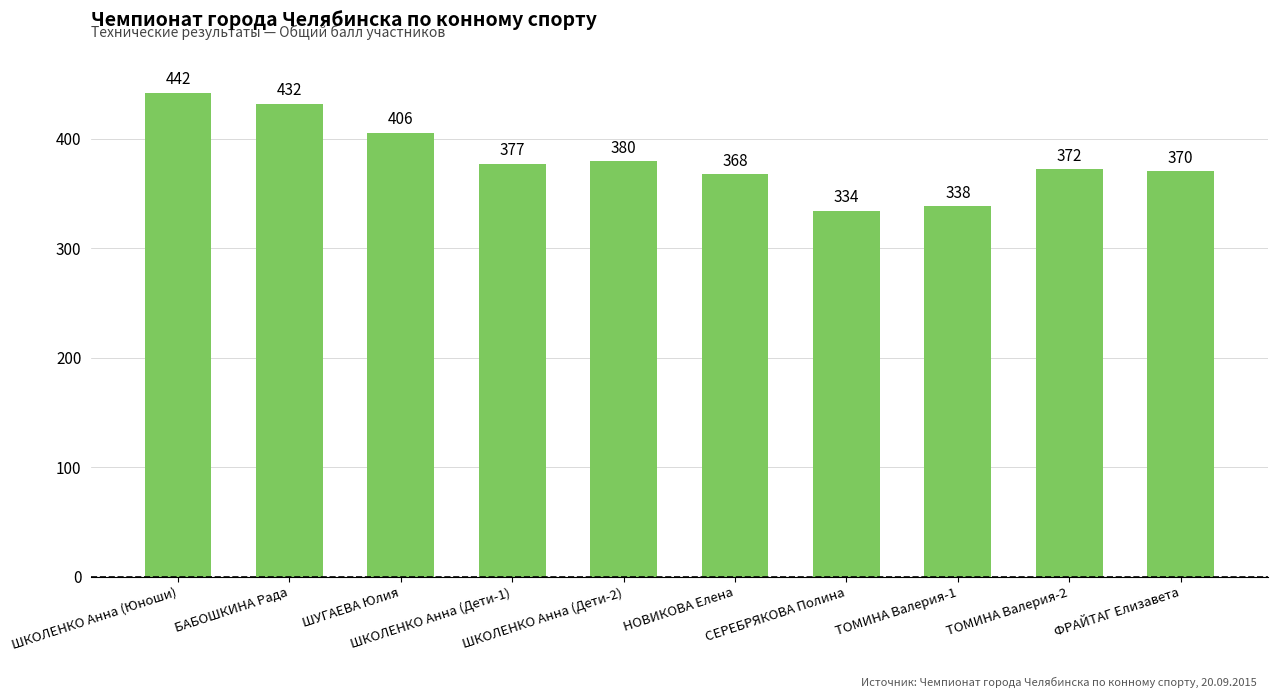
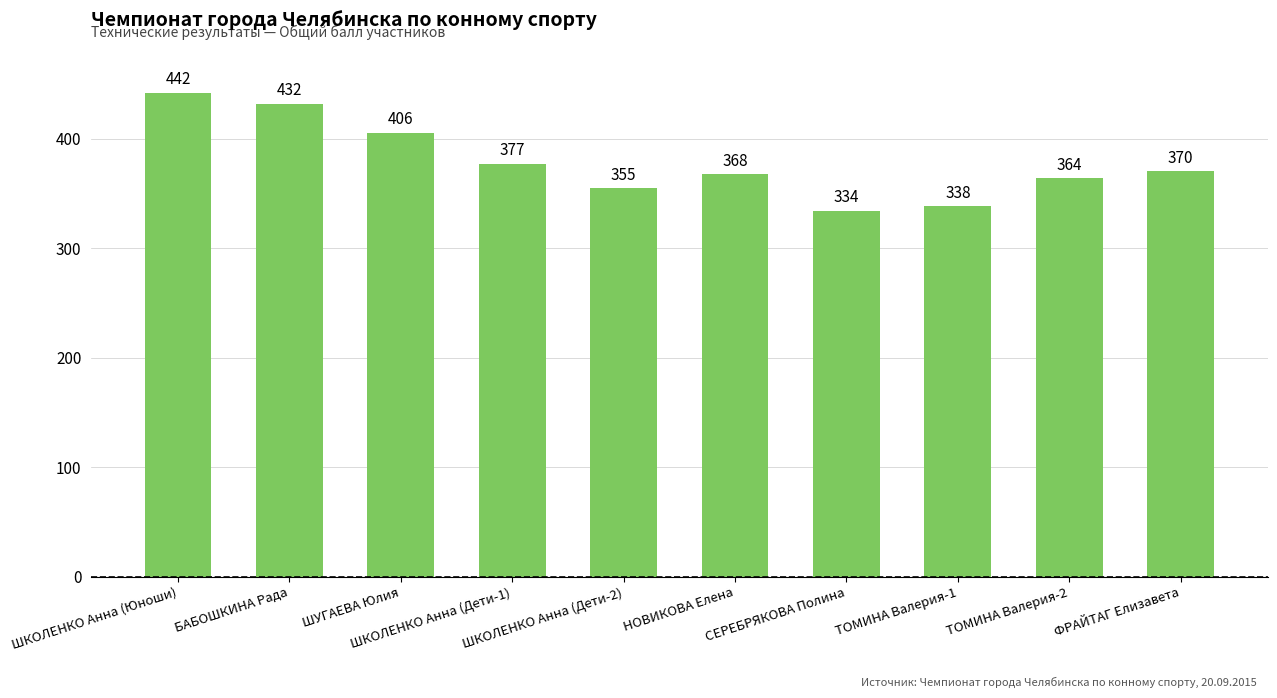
  {
    "ШКОЛЕНКО Анна (Юноши)": 442,
    "БАБОШКИНА Рада": 432,
    "ШУГАЕВА Юлия": 406,
    "ШКОЛЕНКО Анна (Дети-1)": 377,
-   "ШКОЛЕНКО Анна (Дети-2)": 380,
+   "ШКОЛЕНКО Анна (Дети-2)": 355,
    "НОВИКОВА Елена": 368,
    "СЕРЕБРЯКОВА Полина": 334,
    "ТОМИНА Валерия-1": 338,
-   "ТОМИНА Валерия-2": 372,
+   "ТОМИНА Валерия-2": 364,
    "ФРАЙТАГ Елизавета": 370
  }
